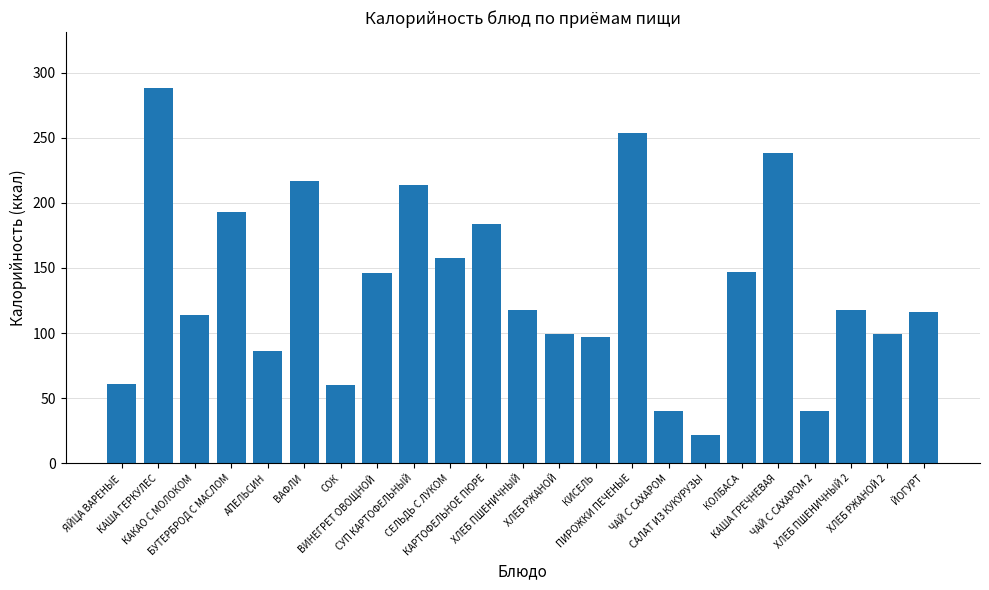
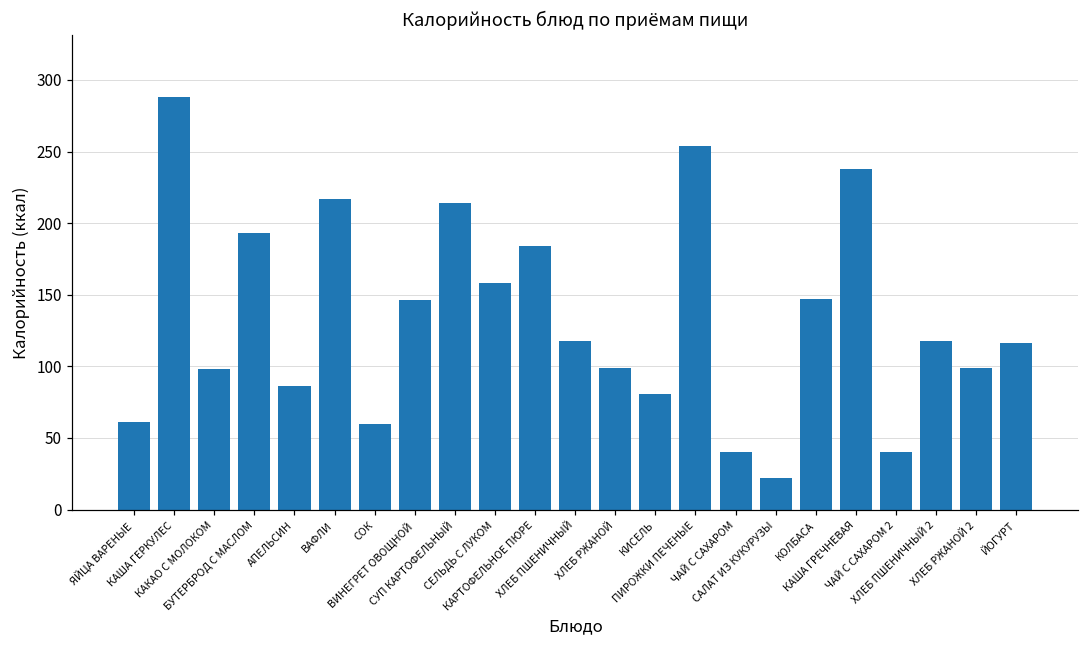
  {
    "ЯЙЦА ВАРЕНЫЕ": 61,
    "КАША ГЕРКУЛЕС": 288,
-   "КАКАО С МОЛОКОМ": 114,
+   "КАКАО С МОЛОКОМ": 98,
    "БУТЕРБРОД С МАСЛОМ": 193,
    "АПЕЛЬСИН": 86,
    "ВАФЛИ": 217,
    "СОК": 60,
    "ВИНЕГРЕТ ОВОЩНОЙ": 146,
    "СУП КАРТОФЕЛЬНЫЙ": 214,
    "СЕЛЬДЬ С ЛУКОМ": 158,
    "КАРТОФЕЛЬНОЕ ПЮРЕ": 184,
    "ХЛЕБ ПШЕНИЧНЫЙ": 118,
    "ХЛЕБ РЖАНОЙ": 99,
-   "КИСЕЛЬ": 97,
+   "КИСЕЛЬ": 81,
    "ПИРОЖКИ ПЕЧЕНЫЕ": 254,
    "ЧАЙ С САХАРОМ": 40,
    "САЛАТ ИЗ КУКУРУЗЫ": 22,
    "КОЛБАСА": 147,
    "КАША ГРЕЧНЕВАЯ": 238,
    "ЧАЙ С САХАРОМ 2": 40,
    "ХЛЕБ ПШЕНИЧНЫЙ 2": 118,
    "ХЛЕБ РЖАНОЙ 2": 99,
    "ЙОГУРТ": 116
  }
